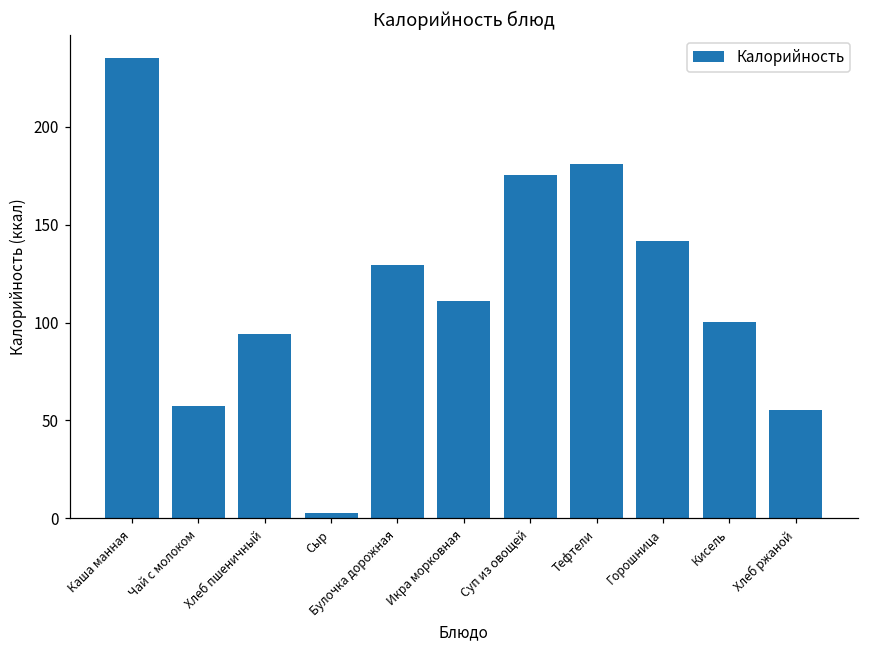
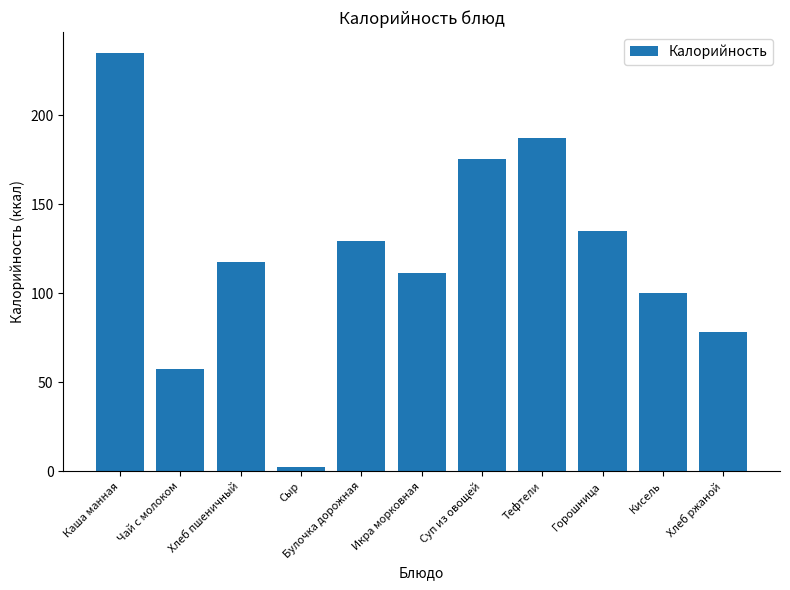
  {
    "Каша манная": 235,
    "Чай с молоком": 57,
-   "Хлеб пшеничный": 94,
+   "Хлеб пшеничный": 117,
    "Сыр": 3,
    "Булочка дорожная": 129,
    "Икра морковная": 111,
    "Суп из овощей": 175,
-   "Тефтели": 181,
-   "Горошница": 142,
+   "Тефтели": 187,
+   "Горошница": 135,
    "Кисель": 100,
-   "Хлеб ржаной": 55
+   "Хлеб ржаной": 78
  }
